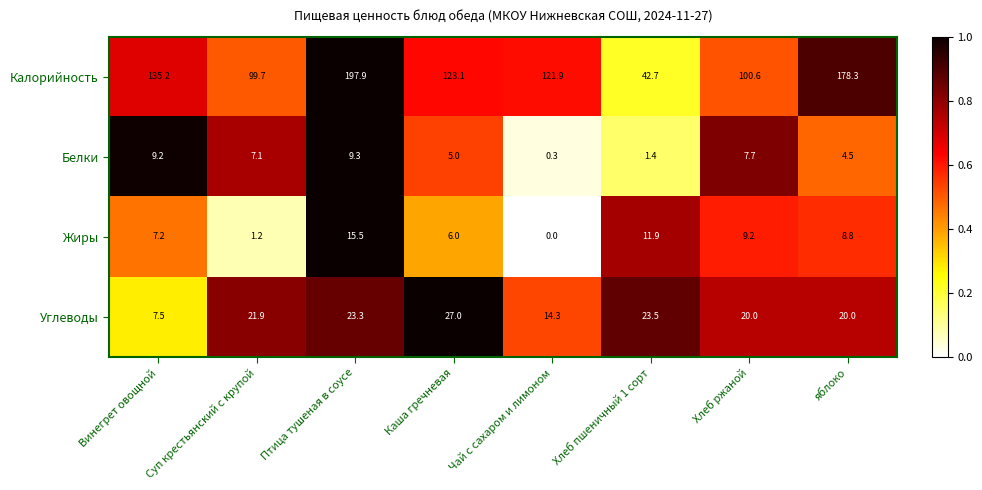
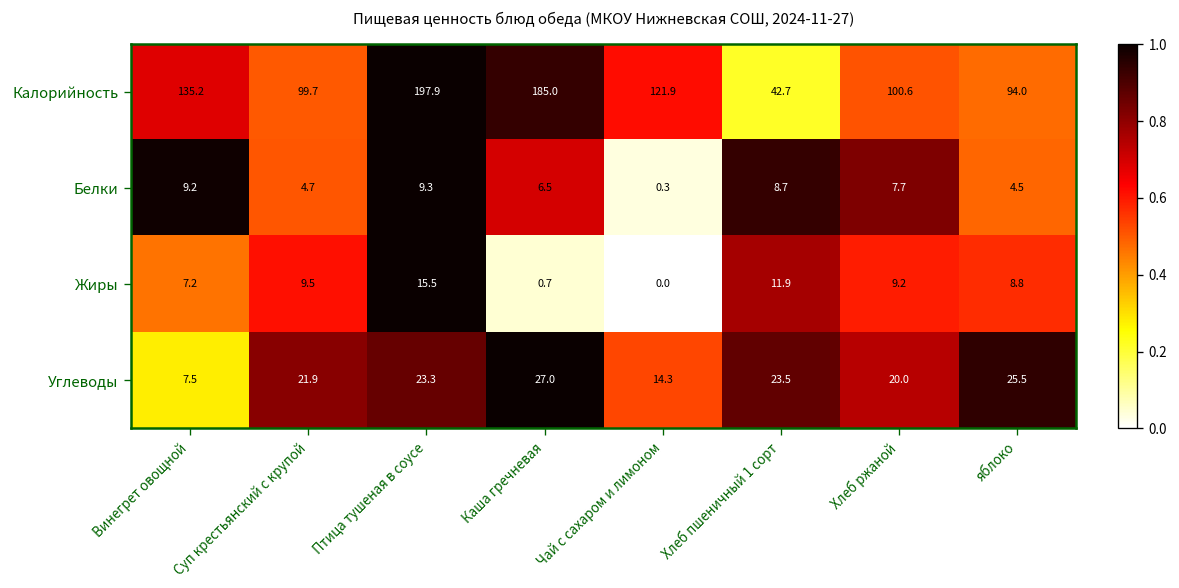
  {
    "Калорийность": {
      "Винегрет овощной": 135.2,
      "Суп крестьянский с крупой": 99.7,
      "Птица тушеная в соусе": 197.9,
-     "Каша гречневая": 123.1,
+     "Каша гречневая": 185.0,
      "Чай с сахаром и лимоном": 121.9,
      "Хлеб пшеничный 1 сорт": 42.7,
      "Хлеб ржаной": 100.6,
-     "яблоко": 178.3
+     "яблоко": 94.0
    },
    "Белки": {
      "Винегрет овощной": 9.2,
-     "Суп крестьянский с крупой": 7.1,
+     "Суп крестьянский с крупой": 4.7,
      "Птица тушеная в соусе": 9.3,
-     "Каша гречневая": 5.0,
+     "Каша гречневая": 6.5,
      "Чай с сахаром и лимоном": 0.3,
-     "Хлеб пшеничный 1 сорт": 1.4,
+     "Хлеб пшеничный 1 сорт": 8.7,
      "Хлеб ржаной": 7.7,
      "яблоко": 4.5
    },
    "Жиры": {
      "Винегрет овощной": 7.2,
-     "Суп крестьянский с крупой": 1.2,
+     "Суп крестьянский с крупой": 9.5,
      "Птица тушеная в соусе": 15.5,
-     "Каша гречневая": 6.0,
+     "Каша гречневая": 0.7,
      "Чай с сахаром и лимоном": 0.0,
      "Хлеб пшеничный 1 сорт": 11.9,
      "Хлеб ржаной": 9.2,
      "яблоко": 8.8
    },
    "Углеводы": {
      "Винегрет овощной": 7.5,
      "Суп крестьянский с крупой": 21.9,
      "Птица тушеная в соусе": 23.3,
      "Каша гречневая": 27.0,
      "Чай с сахаром и лимоном": 14.3,
      "Хлеб пшеничный 1 сорт": 23.5,
      "Хлеб ржаной": 20.0,
-     "яблоко": 20.0
+     "яблоко": 25.5
    }
  }
